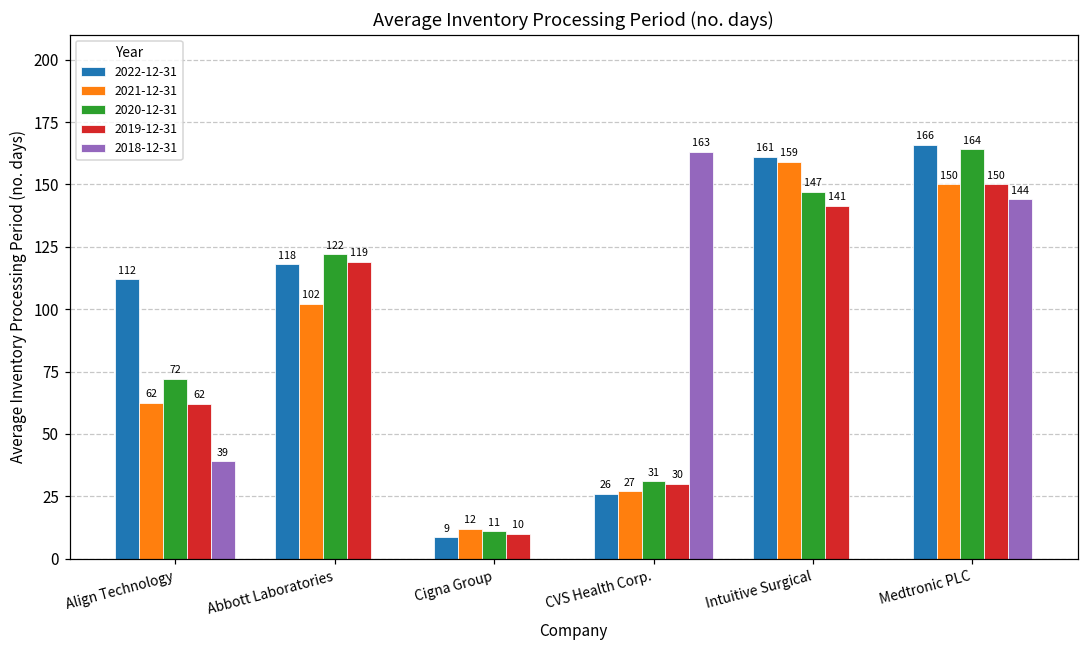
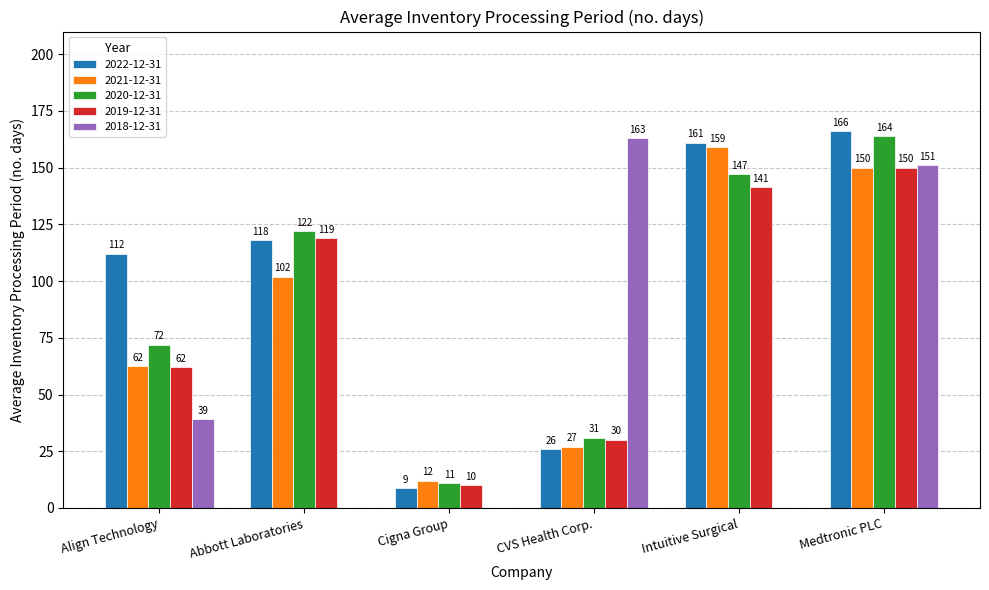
  {
    "2022-12-31": {
      "Align Technology": 112,
      "Abbott Laboratories": 118,
      "Cigna Group": 9,
      "CVS Health Corp.": 26,
      "Intuitive Surgical": 161,
      "Medtronic PLC": 166
    },
    "2021-12-31": {
      "Align Technology": 62,
      "Abbott Laboratories": 102,
      "Cigna Group": 12,
      "CVS Health Corp.": 27,
      "Intuitive Surgical": 159,
      "Medtronic PLC": 150
    },
    "2020-12-31": {
      "Align Technology": 72,
      "Abbott Laboratories": 122,
      "Cigna Group": 11,
      "CVS Health Corp.": 31,
      "Intuitive Surgical": 147,
      "Medtronic PLC": 164
    },
    "2019-12-31": {
      "Align Technology": 62,
      "Abbott Laboratories": 119,
      "Cigna Group": 10,
      "CVS Health Corp.": 30,
      "Intuitive Surgical": 141,
      "Medtronic PLC": 150
    },
    "2018-12-31": {
      "Align Technology": 39,
      "CVS Health Corp.": 163,
-     "Medtronic PLC": 144
+     "Medtronic PLC": 151
    }
  }
